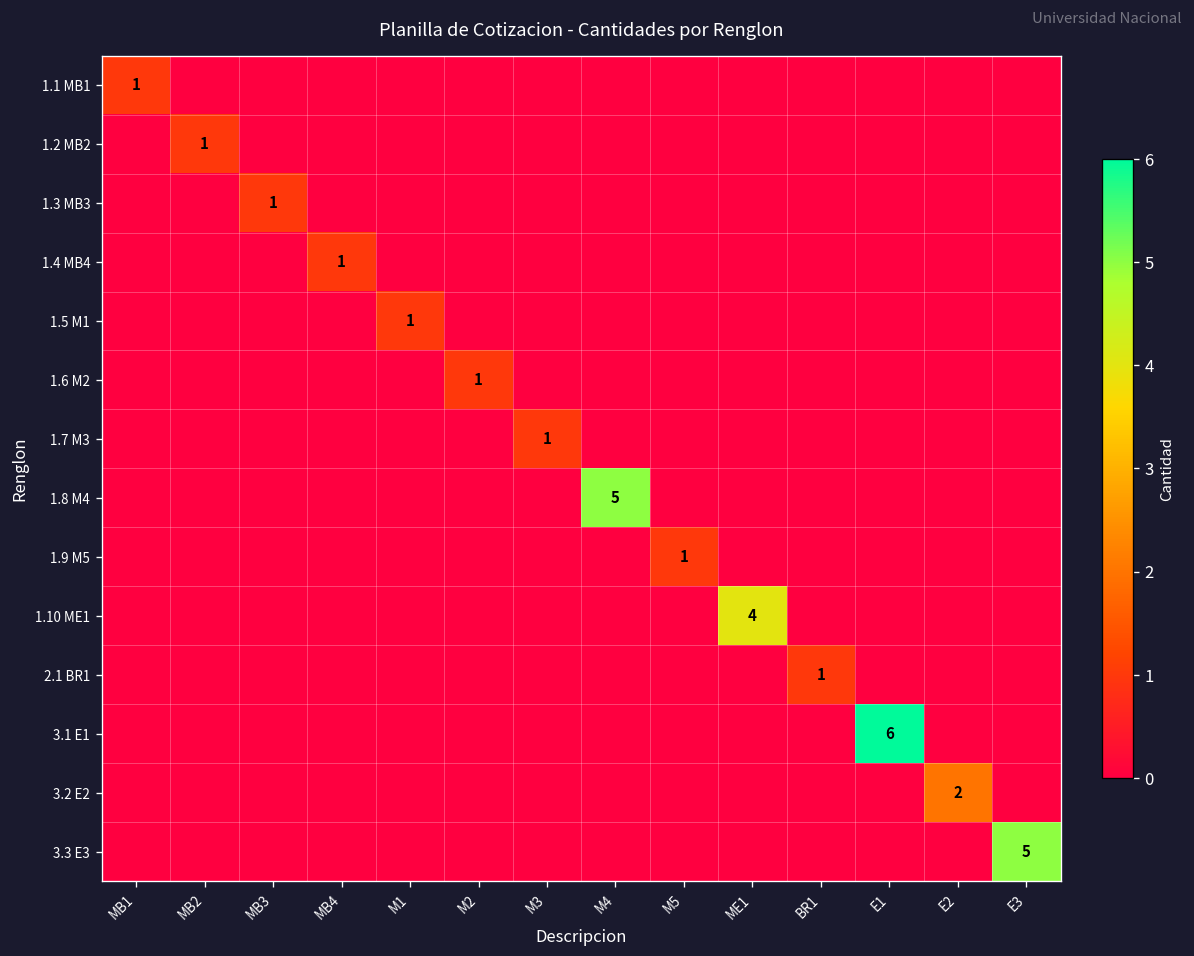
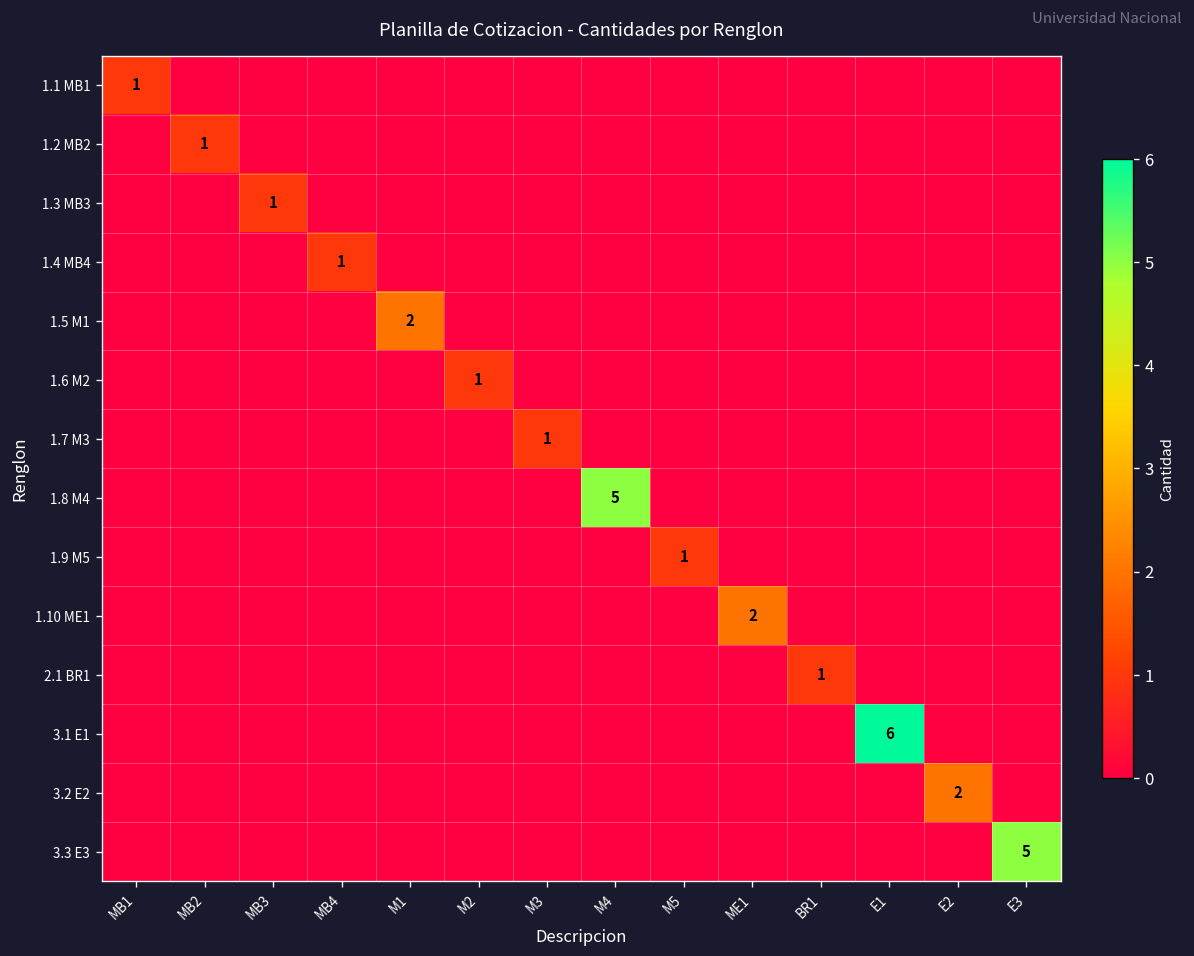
  {
    "1.1 MB1": {
      "MB1": 1
    },
    "1.2 MB2": {
      "MB2": 1
    },
    "1.3 MB3": {
      "MB3": 1
    },
    "1.4 MB4": {
      "MB4": 1
    },
    "1.5 M1": {
-     "M1": 1
+     "M1": 2
    },
    "1.6 M2": {
      "M2": 1
    },
    "1.7 M3": {
      "M3": 1
    },
    "1.8 M4": {
      "M4": 5
    },
    "1.9 M5": {
      "M5": 1
    },
    "1.10 ME1": {
-     "ME1": 4
+     "ME1": 2
    },
    "2.1 BR1": {
      "BR1": 1
    },
    "3.1 E1": {
      "E1": 6
    },
    "3.2 E2": {
      "E2": 2
    },
    "3.3 E3": {
      "E3": 5
    }
  }
